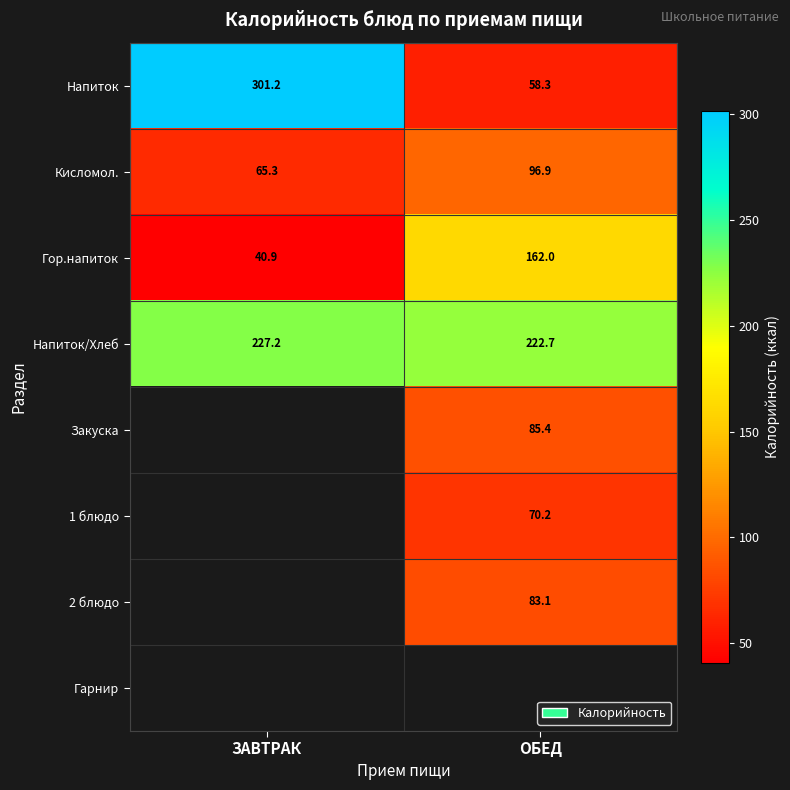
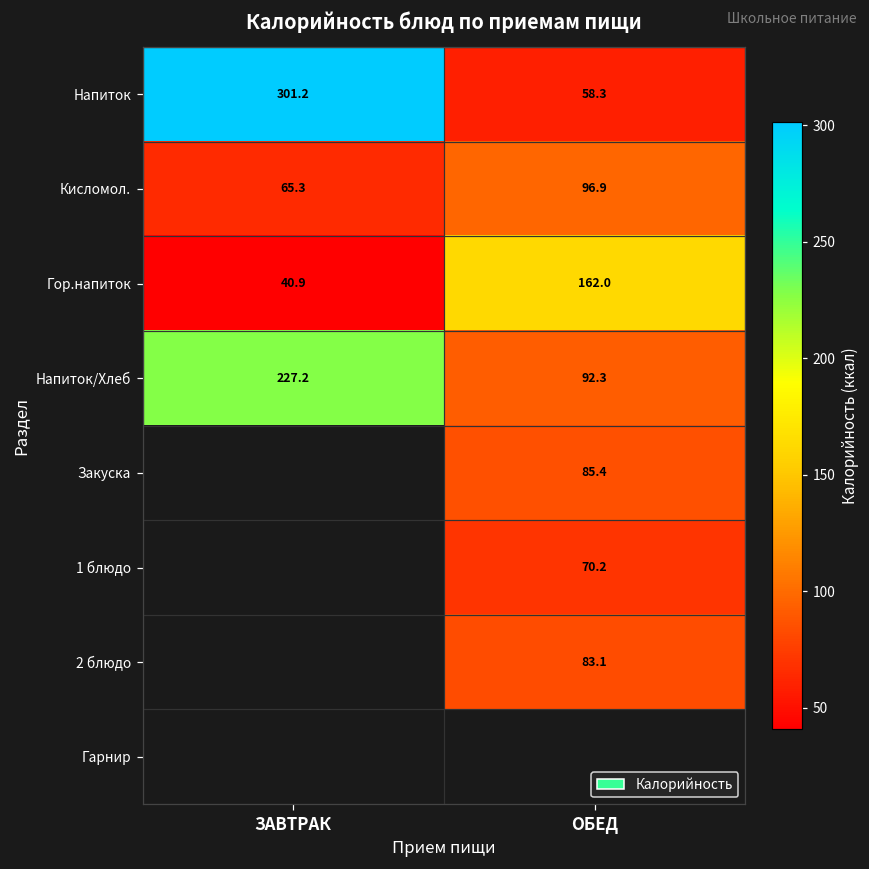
  {
    "Напиток": {
      "ЗАВТРАК": 301.2,
      "ОБЕД": 58.3
    },
    "Кисломол.": {
      "ЗАВТРАК": 65.3,
      "ОБЕД": 96.9
    },
    "Гор.напиток": {
      "ЗАВТРАК": 40.9,
      "ОБЕД": 162.0
    },
    "Напиток/Хлеб": {
      "ЗАВТРАК": 227.2,
-     "ОБЕД": 222.7
+     "ОБЕД": 92.3
    },
    "Закуска": {
      "ОБЕД": 85.4
    },
    "1 блюдо": {
      "ОБЕД": 70.2
    },
    "2 блюдо": {
      "ОБЕД": 83.1
    }
  }
